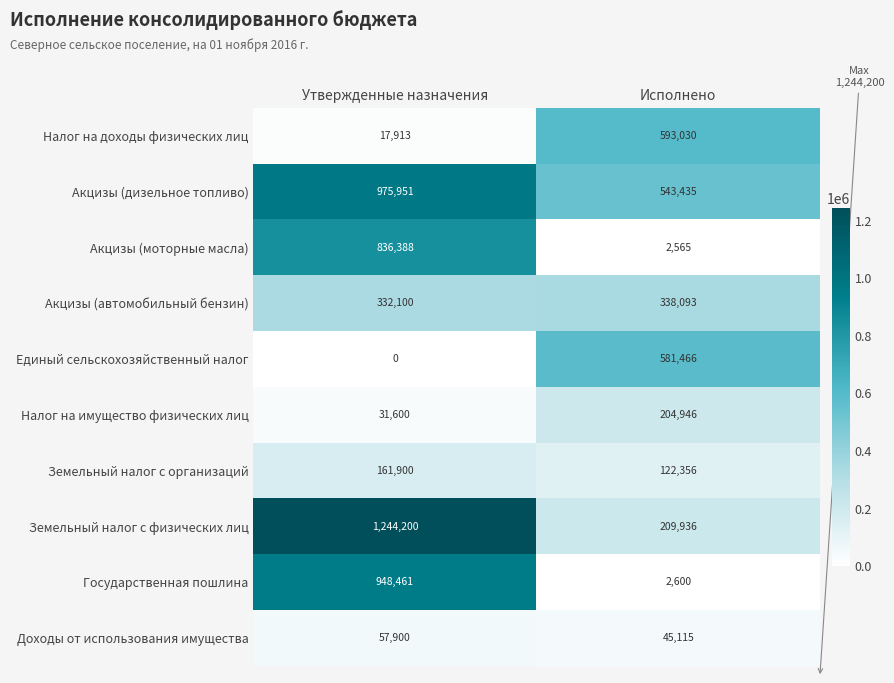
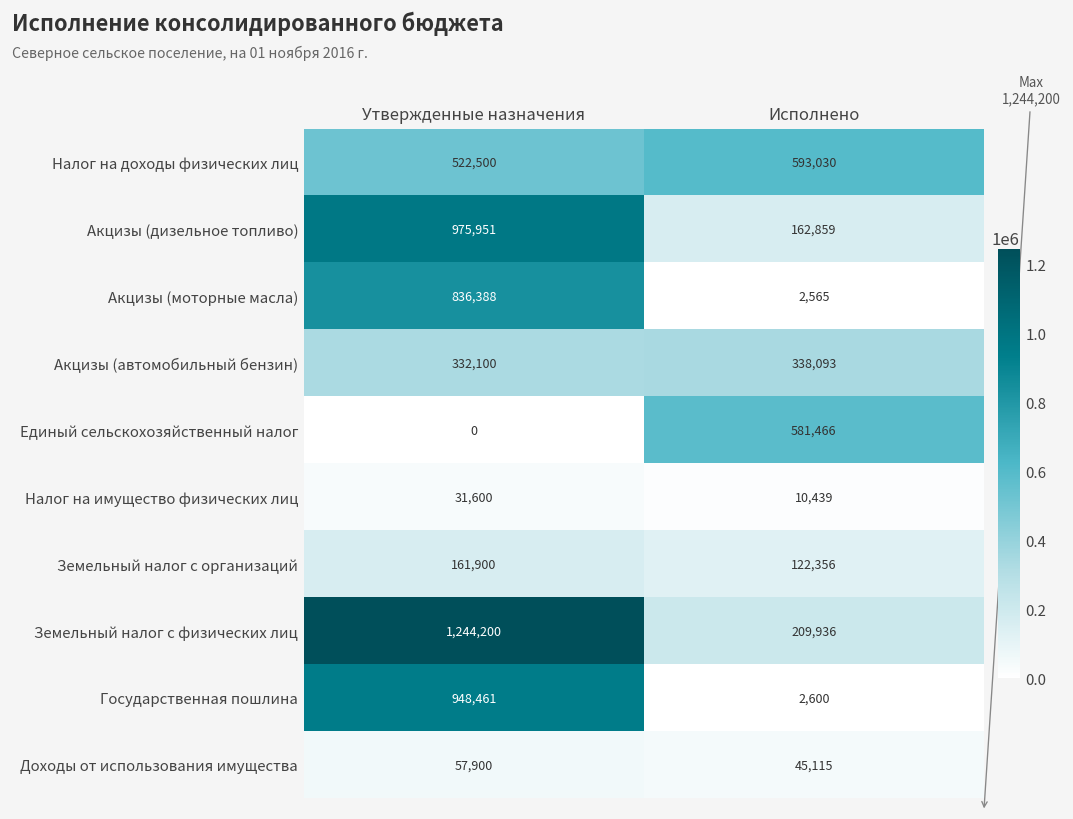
  {
    "Налог на доходы физических лиц": {
-     "Утвержденные назначения": "17,913",
+     "Утвержденные назначения": "522,500",
      "Исполнено": "593,030"
    },
    "Акцизы (дизельное топливо)": {
      "Утвержденные назначения": "975,951",
-     "Исполнено": "543,435"
+     "Исполнено": "162,859"
    },
    "Акцизы (моторные масла)": {
      "Утвержденные назначения": "836,388",
      "Исполнено": "2,565"
    },
    "Акцизы (автомобильный бензин)": {
      "Утвержденные назначения": "332,100",
      "Исполнено": "338,093"
    },
    "Единый сельскохозяйственный налог": {
      "Утвержденные назначения": "0",
      "Исполнено": "581,466"
    },
    "Налог на имущество физических лиц": {
      "Утвержденные назначения": "31,600",
-     "Исполнено": "204,946"
+     "Исполнено": "10,439"
    },
    "Земельный налог с организаций": {
      "Утвержденные назначения": "161,900",
      "Исполнено": "122,356"
    },
    "Земельный налог с физических лиц": {
      "Утвержденные назначения": "1,244,200",
      "Исполнено": "209,936"
    },
    "Государственная пошлина": {
      "Утвержденные назначения": "948,461",
      "Исполнено": "2,600"
    },
    "Доходы от использования имущества": {
      "Утвержденные назначения": "57,900",
      "Исполнено": "45,115"
    }
  }
